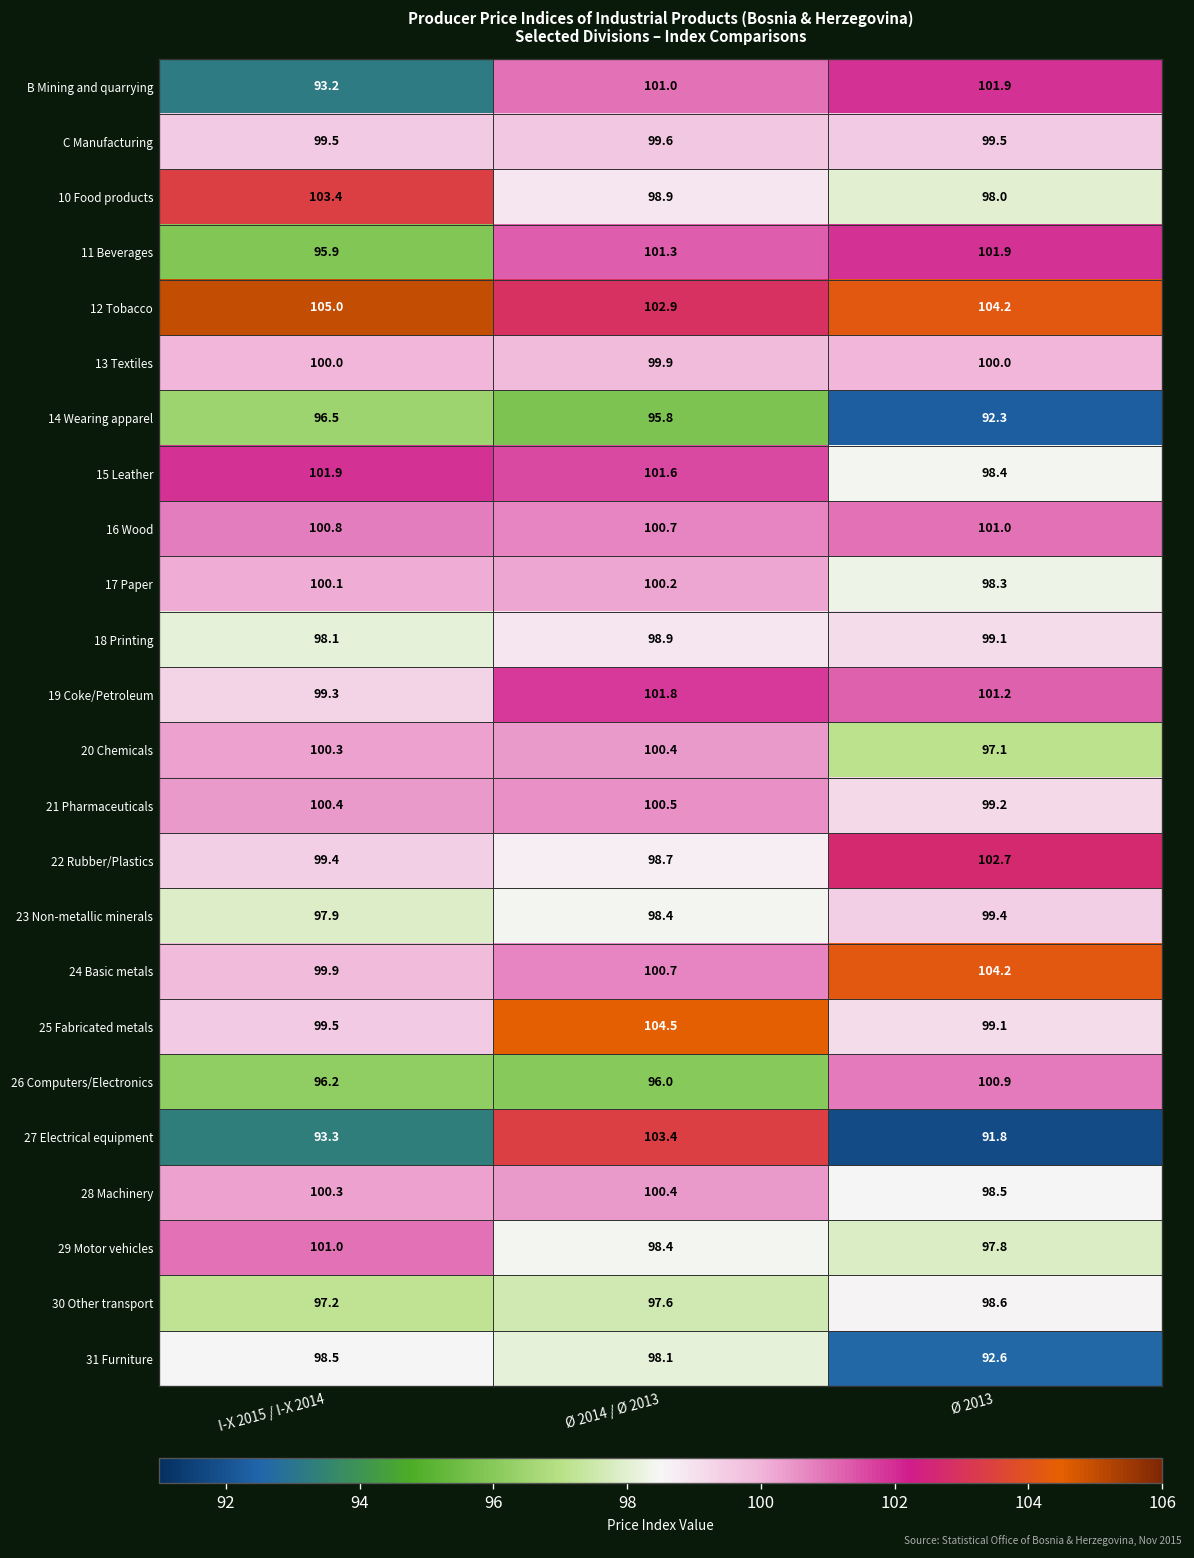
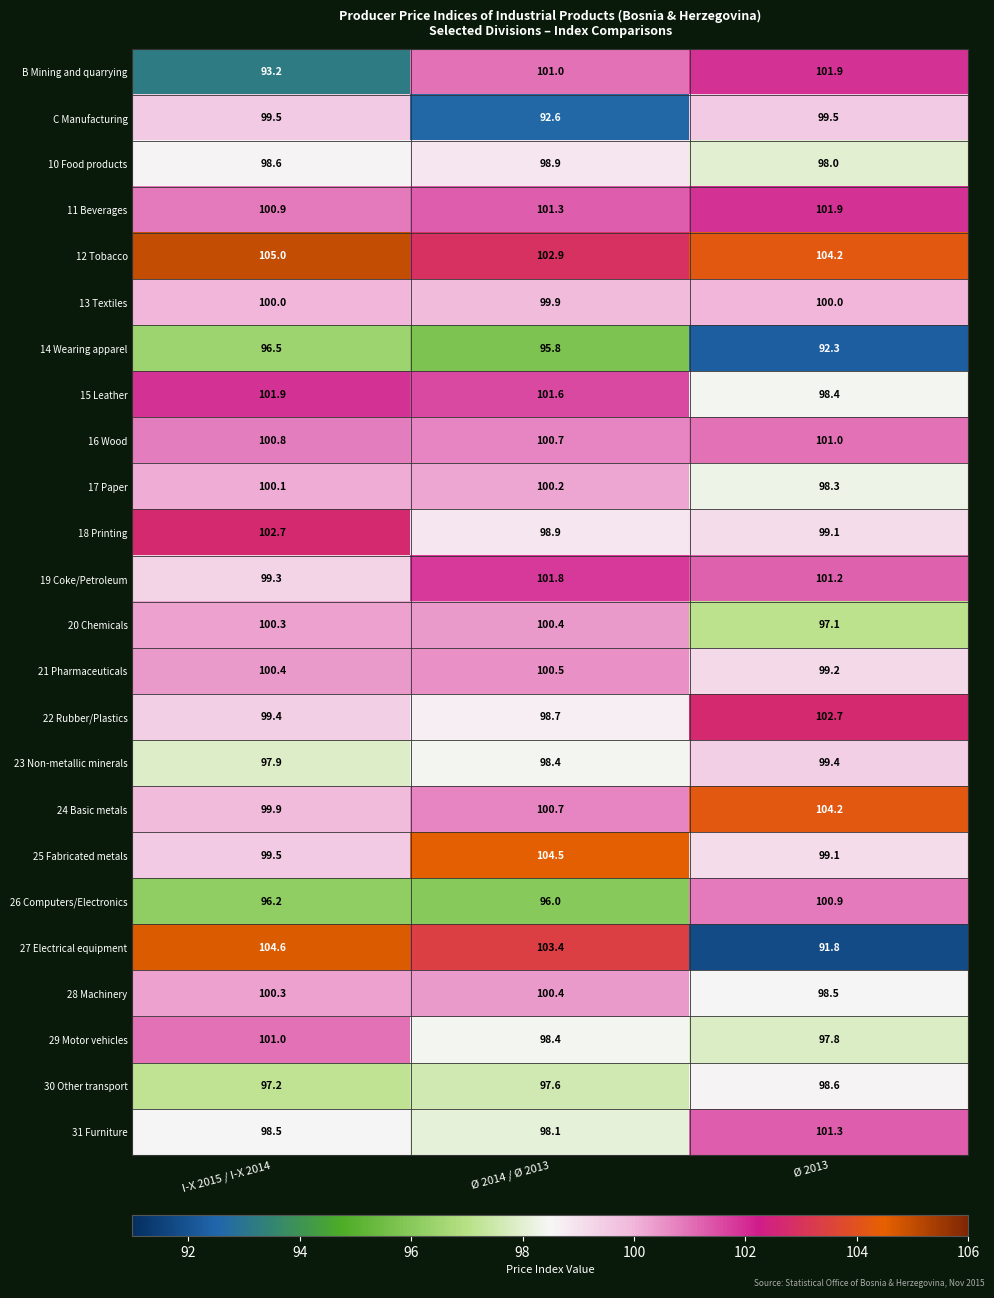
  {
    "B Mining and quarrying": {
      "I-X 2015 / I-X 2014": 93.2,
      "Ø 2014 / Ø 2013": 101.0,
      "Ø 2013": 101.9
    },
    "C Manufacturing": {
      "I-X 2015 / I-X 2014": 99.5,
-     "Ø 2014 / Ø 2013": 99.6,
+     "Ø 2014 / Ø 2013": 92.6,
      "Ø 2013": 99.5
    },
    "10 Food products": {
-     "I-X 2015 / I-X 2014": 103.4,
+     "I-X 2015 / I-X 2014": 98.6,
      "Ø 2014 / Ø 2013": 98.9,
      "Ø 2013": 98.0
    },
    "11 Beverages": {
-     "I-X 2015 / I-X 2014": 95.9,
+     "I-X 2015 / I-X 2014": 100.9,
      "Ø 2014 / Ø 2013": 101.3,
      "Ø 2013": 101.9
    },
    "12 Tobacco": {
      "I-X 2015 / I-X 2014": 105.0,
      "Ø 2014 / Ø 2013": 102.9,
      "Ø 2013": 104.2
    },
    "13 Textiles": {
      "I-X 2015 / I-X 2014": 100.0,
      "Ø 2014 / Ø 2013": 99.9,
      "Ø 2013": 100.0
    },
    "14 Wearing apparel": {
      "I-X 2015 / I-X 2014": 96.5,
      "Ø 2014 / Ø 2013": 95.8,
      "Ø 2013": 92.3
    },
    "15 Leather": {
      "I-X 2015 / I-X 2014": 101.9,
      "Ø 2014 / Ø 2013": 101.6,
      "Ø 2013": 98.4
    },
    "16 Wood": {
      "I-X 2015 / I-X 2014": 100.8,
      "Ø 2014 / Ø 2013": 100.7,
      "Ø 2013": 101.0
    },
    "17 Paper": {
      "I-X 2015 / I-X 2014": 100.1,
      "Ø 2014 / Ø 2013": 100.2,
      "Ø 2013": 98.3
    },
    "18 Printing": {
-     "I-X 2015 / I-X 2014": 98.1,
+     "I-X 2015 / I-X 2014": 102.7,
      "Ø 2014 / Ø 2013": 98.9,
      "Ø 2013": 99.1
    },
    "19 Coke/Petroleum": {
      "I-X 2015 / I-X 2014": 99.3,
      "Ø 2014 / Ø 2013": 101.8,
      "Ø 2013": 101.2
    },
    "20 Chemicals": {
      "I-X 2015 / I-X 2014": 100.3,
      "Ø 2014 / Ø 2013": 100.4,
      "Ø 2013": 97.1
    },
    "21 Pharmaceuticals": {
      "I-X 2015 / I-X 2014": 100.4,
      "Ø 2014 / Ø 2013": 100.5,
      "Ø 2013": 99.2
    },
    "22 Rubber/Plastics": {
      "I-X 2015 / I-X 2014": 99.4,
      "Ø 2014 / Ø 2013": 98.7,
      "Ø 2013": 102.7
    },
    "23 Non-metallic minerals": {
      "I-X 2015 / I-X 2014": 97.9,
      "Ø 2014 / Ø 2013": 98.4,
      "Ø 2013": 99.4
    },
    "24 Basic metals": {
      "I-X 2015 / I-X 2014": 99.9,
      "Ø 2014 / Ø 2013": 100.7,
      "Ø 2013": 104.2
    },
    "25 Fabricated metals": {
      "I-X 2015 / I-X 2014": 99.5,
      "Ø 2014 / Ø 2013": 104.5,
      "Ø 2013": 99.1
    },
    "26 Computers/Electronics": {
      "I-X 2015 / I-X 2014": 96.2,
      "Ø 2014 / Ø 2013": 96.0,
      "Ø 2013": 100.9
    },
    "27 Electrical equipment": {
-     "I-X 2015 / I-X 2014": 93.3,
+     "I-X 2015 / I-X 2014": 104.6,
      "Ø 2014 / Ø 2013": 103.4,
      "Ø 2013": 91.8
    },
    "28 Machinery": {
      "I-X 2015 / I-X 2014": 100.3,
      "Ø 2014 / Ø 2013": 100.4,
      "Ø 2013": 98.5
    },
    "29 Motor vehicles": {
      "I-X 2015 / I-X 2014": 101.0,
      "Ø 2014 / Ø 2013": 98.4,
      "Ø 2013": 97.8
    },
    "30 Other transport": {
      "I-X 2015 / I-X 2014": 97.2,
      "Ø 2014 / Ø 2013": 97.6,
      "Ø 2013": 98.6
    },
    "31 Furniture": {
      "I-X 2015 / I-X 2014": 98.5,
      "Ø 2014 / Ø 2013": 98.1,
-     "Ø 2013": 92.6
+     "Ø 2013": 101.3
    }
  }
